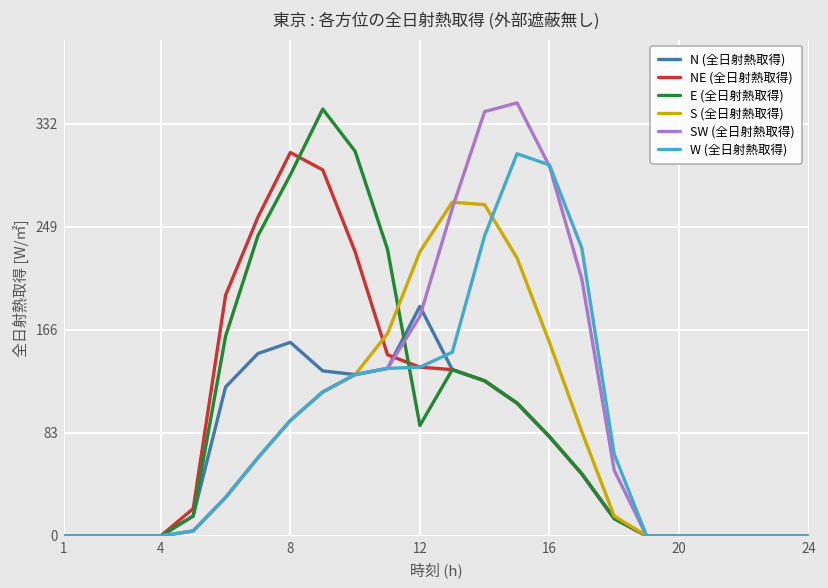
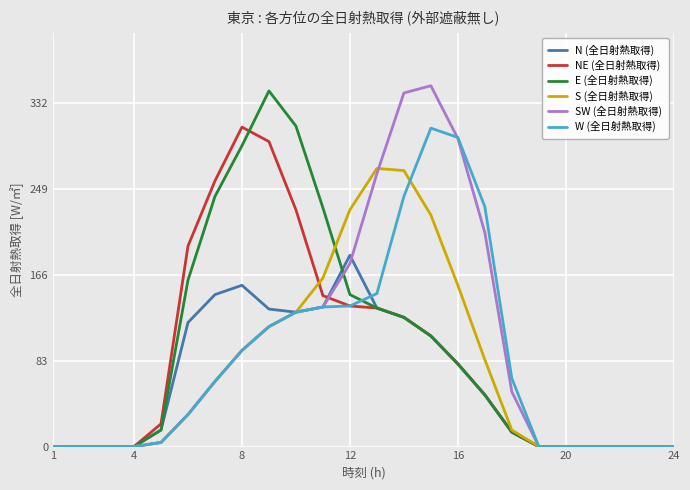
  {
    "N (全日射熱取得)": {
      "8": 156,
      "12": 185
    },
    "NE (全日射熱取得)": {
      "8": 309
    },
    "E (全日射熱取得)": {
      "8": 291,
-     "12": 89
+     "12": 147
    },
    "S (全日射熱取得)": {
      "12": 229,
      "16": 156
    },
    "SW (全日射熱取得)": {
      "12": 177
    }
  }
